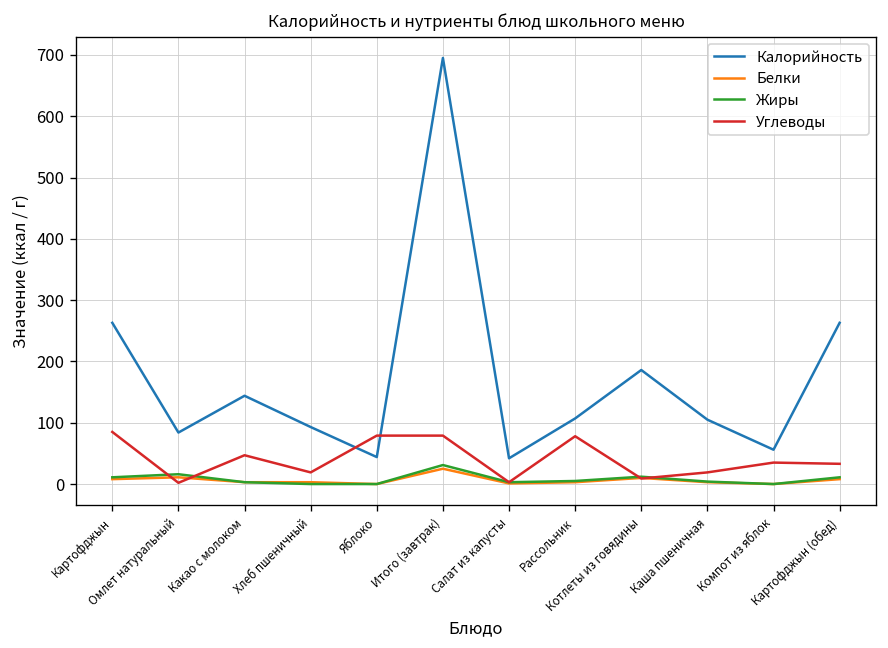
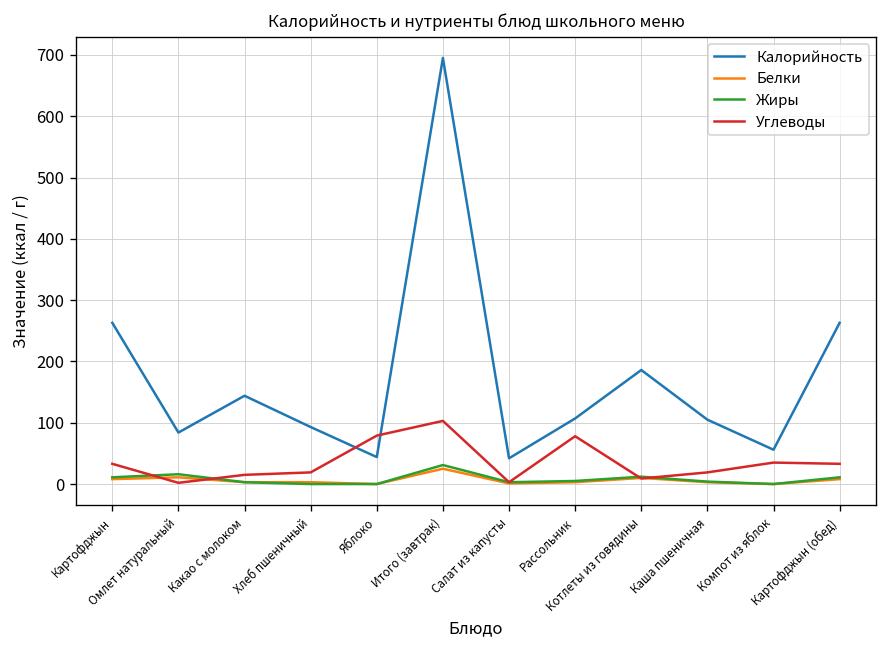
  {
    "Калорийность": {
      "Картофджын": 260,
      "Омлет натуральный": 80,
      "Какао с молоком": 140,
      "Хлеб пшеничный": 90,
      "Яблоко": 40,
      "Итого (завтрак)": 700,
      "Салат из капусты": 40,
      "Рассольник": 110,
      "Котлеты из говядины": 190,
      "Каша пшеничная": 110,
      "Компот из яблок": 60,
      "Картофджын (обед)": 260
    },
    "Белки": {
      "Омлет натуральный": 10,
      "Итого (завтрак)": 30
    },
    "Жиры": {
      "Омлет натуральный": 20,
      "Итого (завтрак)": 30
    },
    "Углеводы": {
-     "Картофджын": 90,
+     "Картофджын": 30,
      "Омлет натуральный": 0,
-     "Какао с молоком": 50,
+     "Какао с молоком": 20,
      "Хлеб пшеничный": 20,
      "Яблоко": 80,
-     "Итого (завтрак)": 80,
+     "Итого (завтрак)": 100,
      "Рассольник": 80,
      "Каша пшеничная": 20,
      "Компот из яблок": 40,
      "Картофджын (обед)": 30
    }
  }
